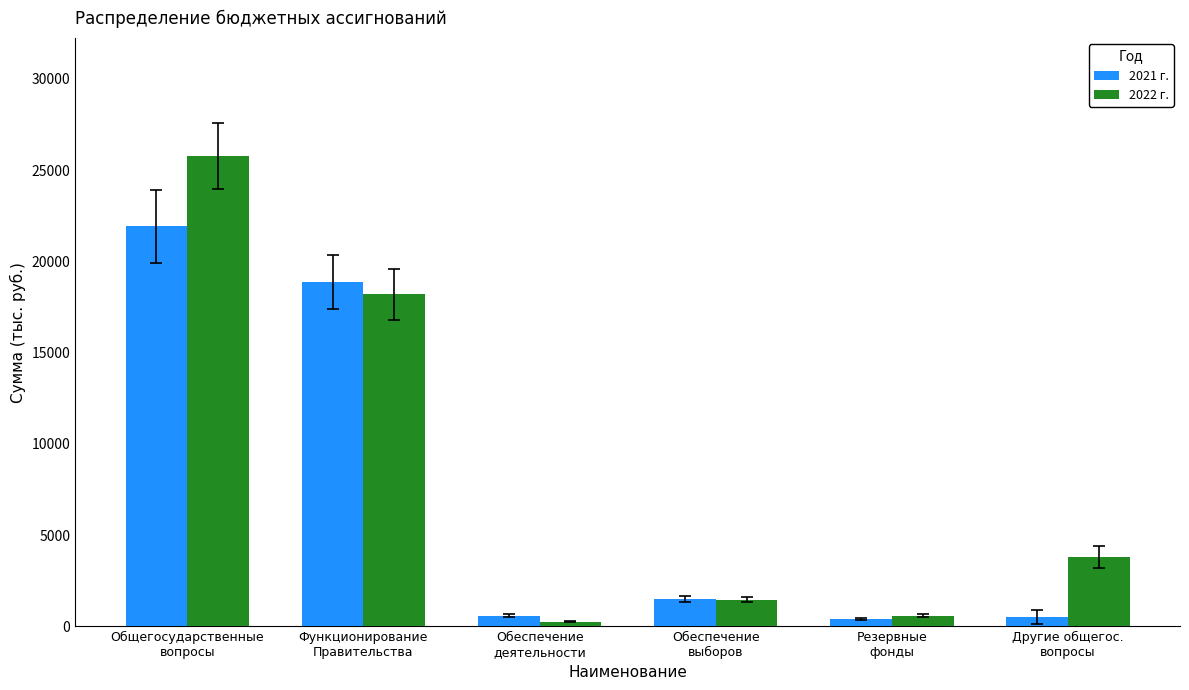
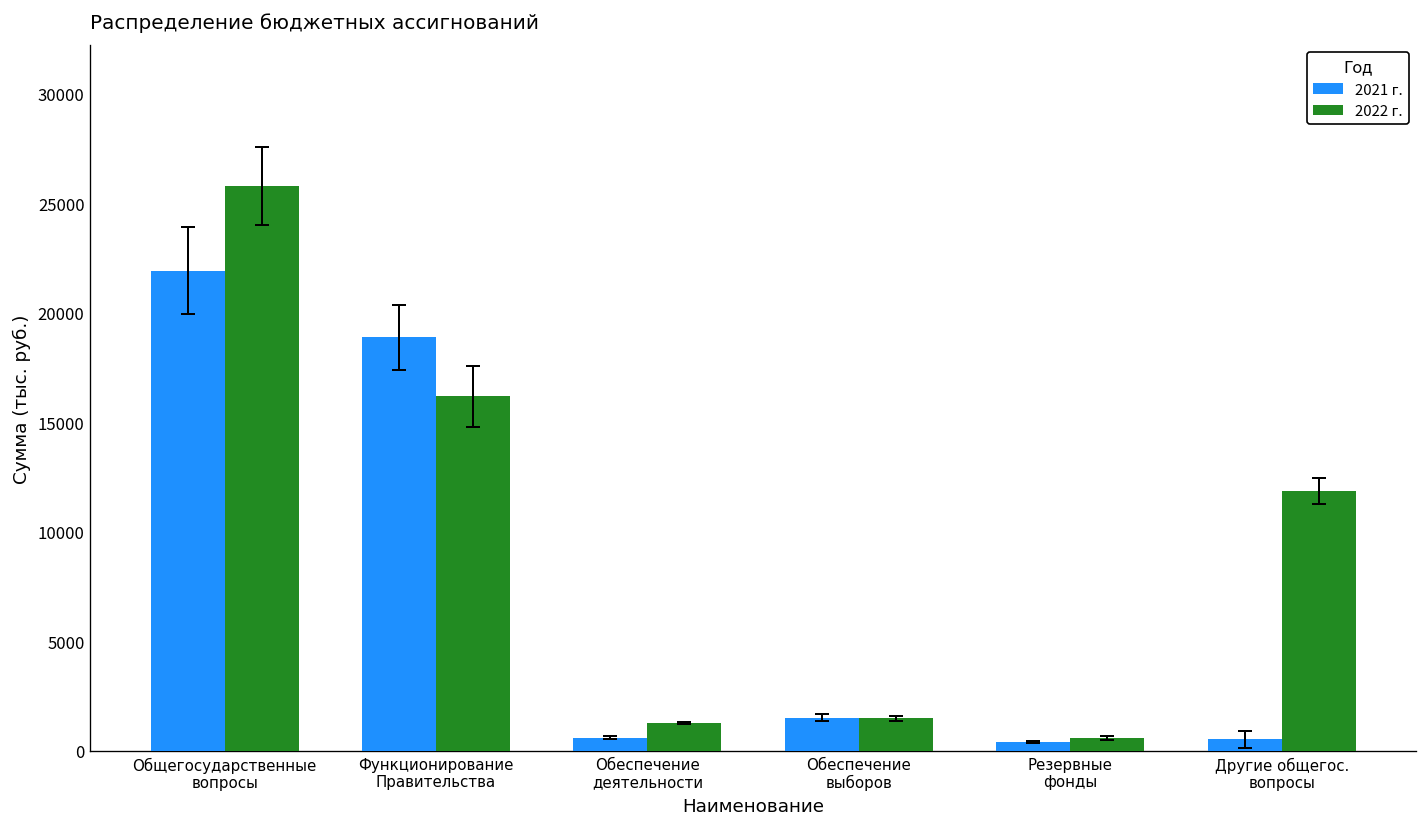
  {
    "2021 г.": {
      "Общегосударственные вопросы": 21900,
      "Функционирование Правительства": 18900,
      "Обеспечение деятельности": 600,
      "Обеспечение выборов": 1500,
      "Резервные фонды": 400,
      "Другие общегос. вопросы": 500
    },
    "2022 г.": {
      "Общегосударственные вопросы": 25800,
-     "Функционирование Правительства": 18200,
-     "Обеспечение деятельности": 300,
+     "Функционирование Правительства": 16200,
+     "Обеспечение деятельности": 1300,
      "Обеспечение выборов": 1500,
      "Резервные фонды": 600,
-     "Другие общегос. вопросы": 3800
+     "Другие общегос. вопросы": 11900
    }
  }
